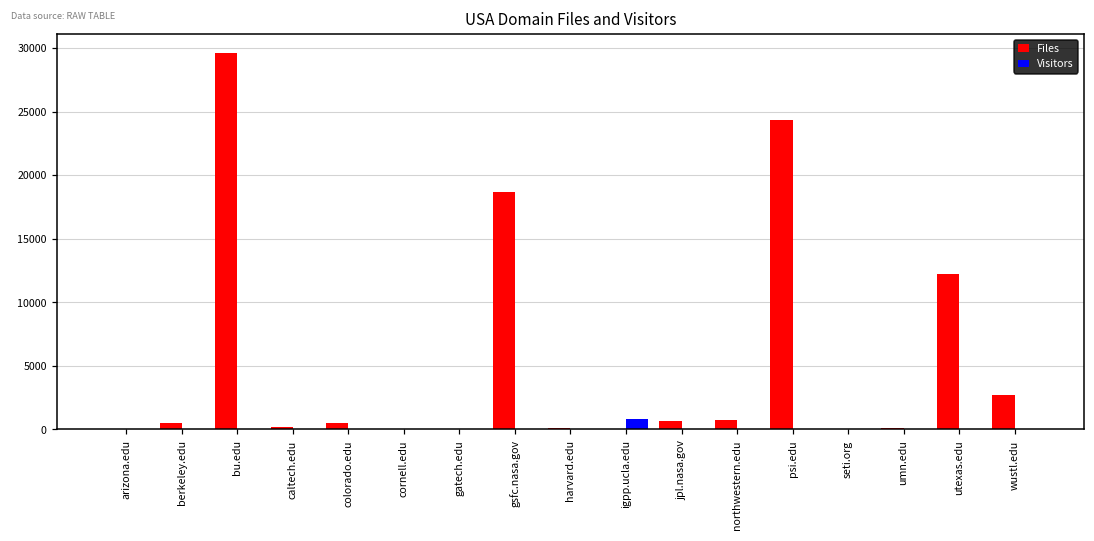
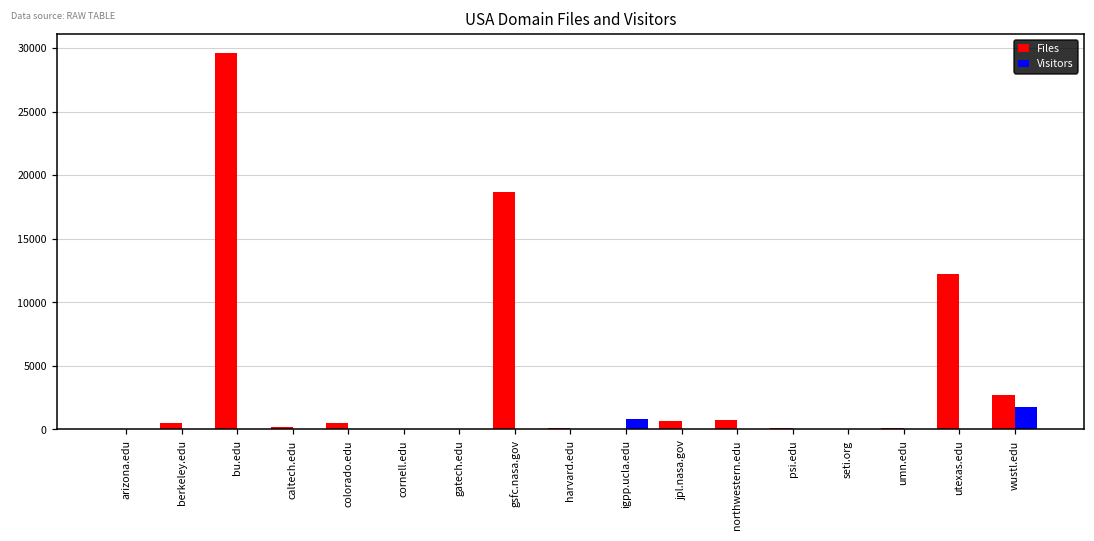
  {
    "Files": {
      "berkeley.edu": 500,
      "bu.edu": 29600,
      "caltech.edu": 200,
      "colorado.edu": 500,
      "gsfc.nasa.gov": 18700,
      "jpl.nasa.gov": 600,
      "northwestern.edu": 800,
-     "psi.edu": 24300,
+     "psi.edu": 100,
      "utexas.edu": 12200,
      "wustl.edu": 2700
    },
    "Visitors": {
      "igpp.ucla.edu": 800,
-     "wustl.edu": 0
+     "wustl.edu": 1800
    }
  }
